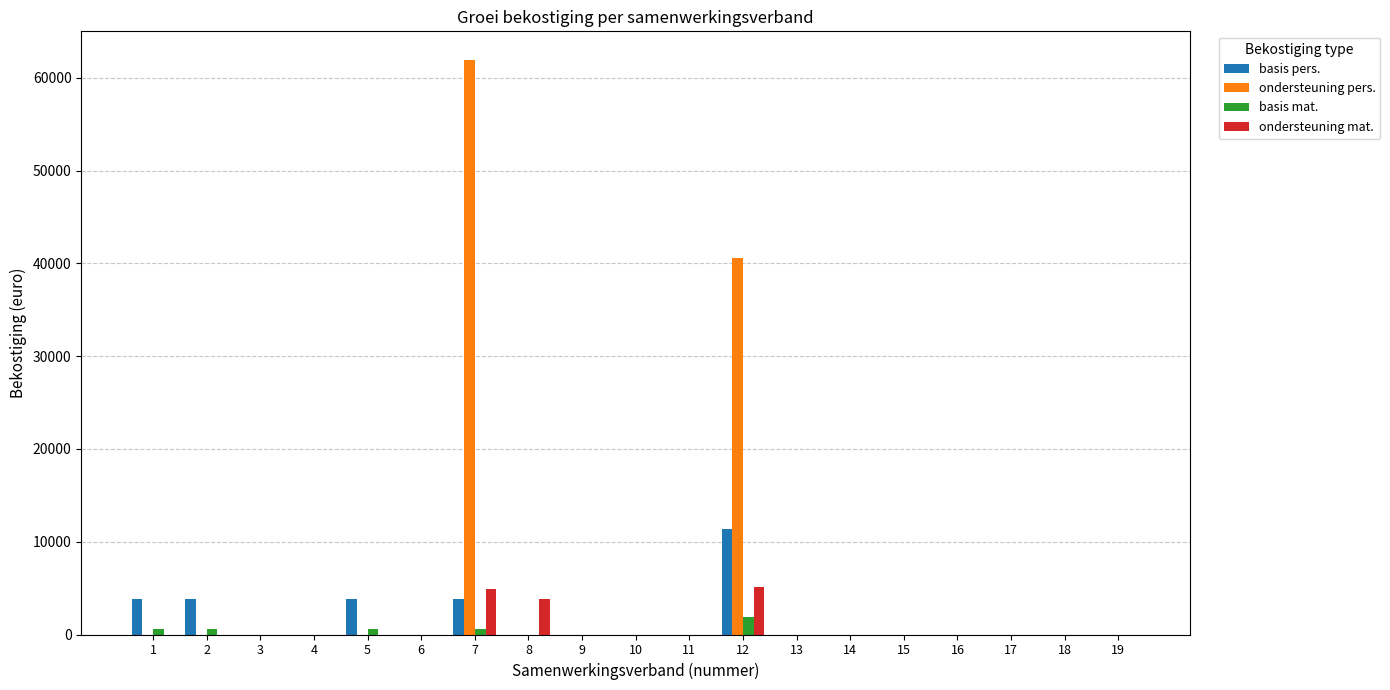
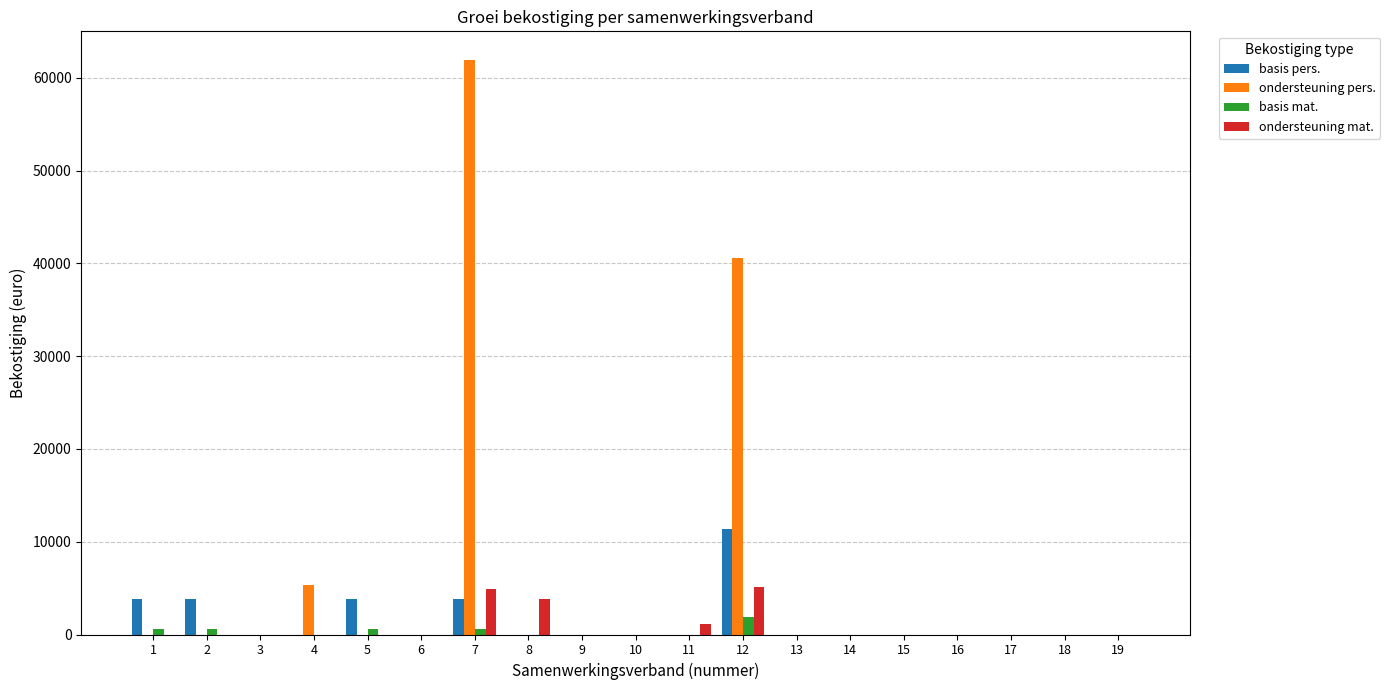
  {
    "basis pers.": {
      "1": 4000,
      "2": 4000,
      "3": 0,
      "4": 0,
      "5": 4000,
      "6": 0,
      "7": 4000,
      "8": 0,
      "9": 0,
      "10": 0,
      "11": 0,
      "12": 11000,
      "13": 0,
      "14": 0,
      "15": 0,
      "16": 0,
      "17": 0,
      "18": 0,
      "19": 0
    },
    "ondersteuning pers.": {
      "1": 0,
      "2": 0,
      "3": 0,
-     "4": 0,
+     "4": 5000,
      "5": 0,
      "6": 0,
      "7": 62000,
      "8": 0,
      "9": 0,
      "10": 0,
      "11": 0,
      "12": 41000,
      "13": 0,
      "14": 0,
      "15": 0,
      "16": 0,
      "17": 0,
      "18": 0,
      "19": 0
    },
    "basis mat.": {
      "1": 1000,
      "2": 1000,
      "3": 0,
      "4": 0,
      "5": 1000,
      "6": 0,
      "7": 1000,
      "8": 0,
      "9": 0,
      "10": 0,
      "11": 0,
      "12": 2000,
      "13": 0,
      "14": 0,
      "15": 0,
      "16": 0,
      "17": 0,
      "18": 0,
      "19": 0
    },
    "ondersteuning mat.": {
      "1": 0,
      "2": 0,
      "3": 0,
      "4": 0,
      "5": 0,
      "6": 0,
      "7": 5000,
      "8": 4000,
      "9": 0,
      "10": 0,
-     "11": 0,
+     "11": 1000,
      "12": 5000,
      "13": 0,
      "14": 0,
      "15": 0,
      "16": 0,
      "17": 0,
      "18": 0,
      "19": 0
    }
  }
